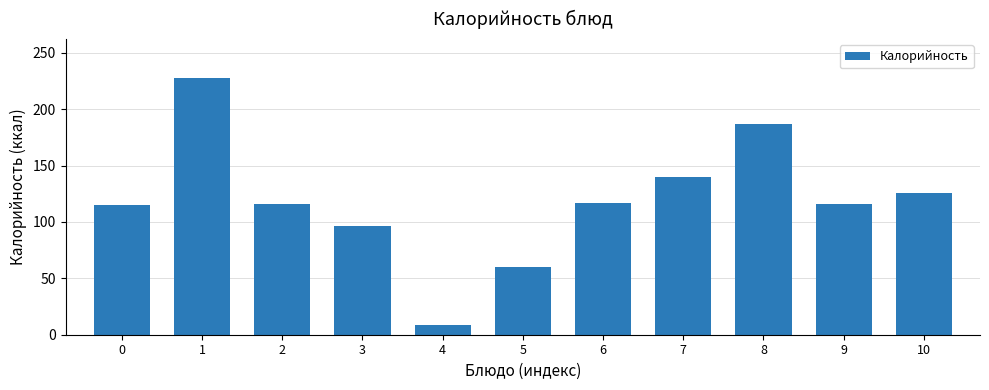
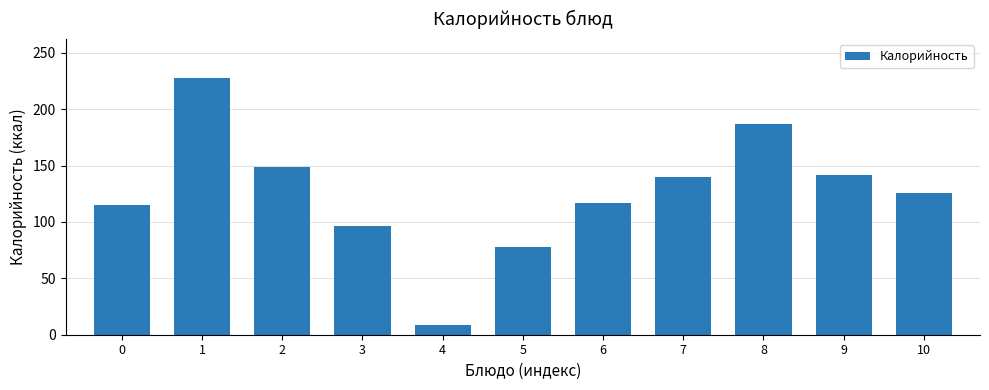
  {
    "0": 115,
    "1": 228,
-   "2": 116,
+   "2": 149,
    "3": 96,
    "4": 9,
-   "5": 60,
+   "5": 78,
    "6": 117,
    "7": 140,
    "8": 187,
-   "9": 116,
+   "9": 142,
    "10": 126
  }
